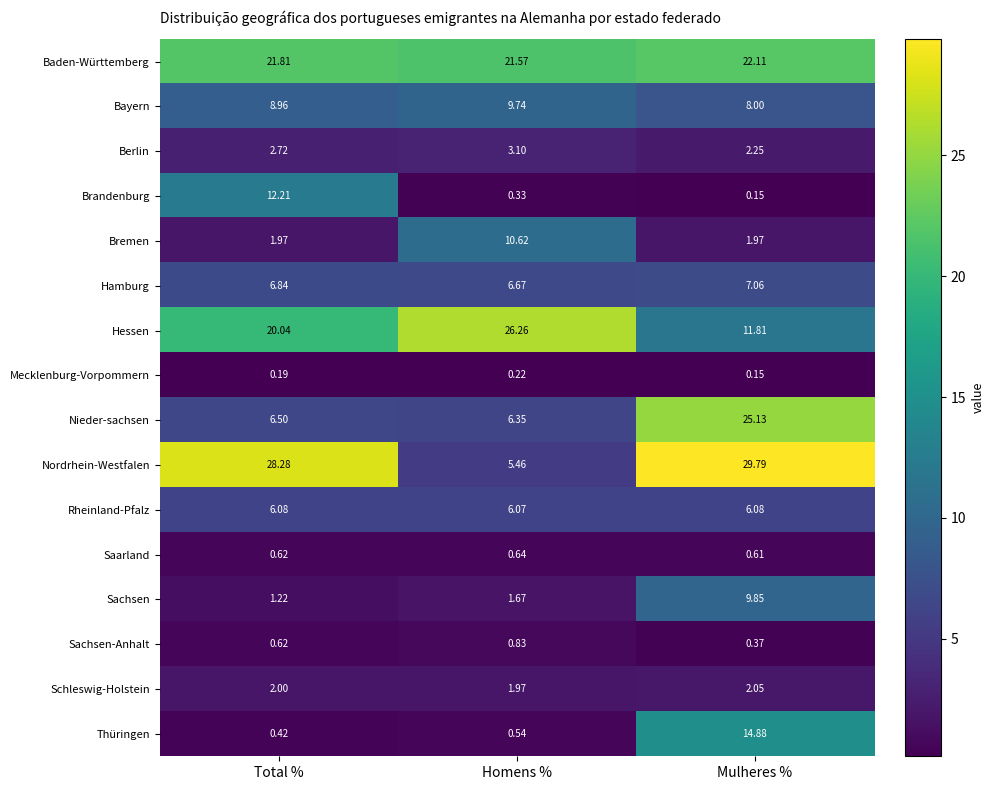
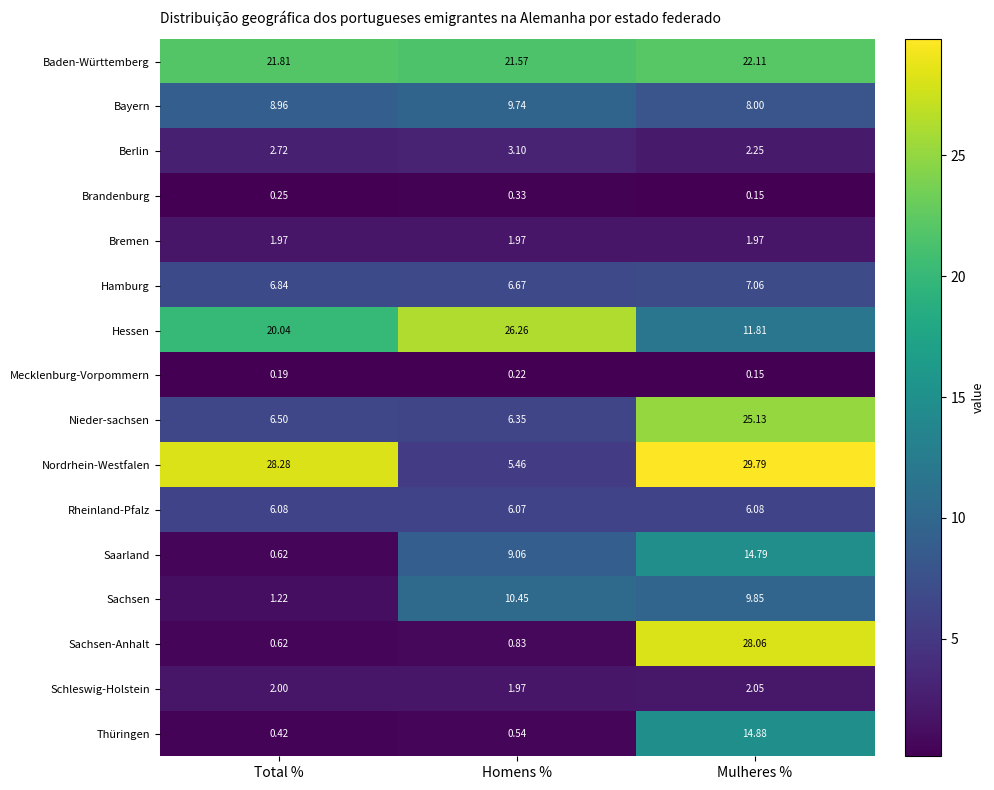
  {
    "Baden-Württemberg": {
      "Total %": 21.81,
      "Homens %": 21.57,
      "Mulheres %": 22.11
    },
    "Bayern": {
      "Total %": 8.96,
      "Homens %": 9.74,
      "Mulheres %": 8.00
    },
    "Berlin": {
      "Total %": 2.72,
      "Homens %": 3.10,
      "Mulheres %": 2.25
    },
    "Brandenburg": {
-     "Total %": 12.21,
+     "Total %": 0.25,
      "Homens %": 0.33,
      "Mulheres %": 0.15
    },
    "Bremen": {
      "Total %": 1.97,
-     "Homens %": 10.62,
+     "Homens %": 1.97,
      "Mulheres %": 1.97
    },
    "Hamburg": {
      "Total %": 6.84,
      "Homens %": 6.67,
      "Mulheres %": 7.06
    },
    "Hessen": {
      "Total %": 20.04,
      "Homens %": 26.26,
      "Mulheres %": 11.81
    },
    "Mecklenburg-Vorpommern": {
      "Total %": 0.19,
      "Homens %": 0.22,
      "Mulheres %": 0.15
    },
    "Nieder-sachsen": {
      "Total %": 6.50,
      "Homens %": 6.35,
      "Mulheres %": 25.13
    },
    "Nordrhein-Westfalen": {
      "Total %": 28.28,
      "Homens %": 5.46,
      "Mulheres %": 29.79
    },
    "Rheinland-Pfalz": {
      "Total %": 6.08,
      "Homens %": 6.07,
      "Mulheres %": 6.08
    },
    "Saarland": {
      "Total %": 0.62,
-     "Homens %": 0.64,
-     "Mulheres %": 0.61
+     "Homens %": 9.06,
+     "Mulheres %": 14.79
    },
    "Sachsen": {
      "Total %": 1.22,
-     "Homens %": 1.67,
+     "Homens %": 10.45,
      "Mulheres %": 9.85
    },
    "Sachsen-Anhalt": {
      "Total %": 0.62,
      "Homens %": 0.83,
-     "Mulheres %": 0.37
+     "Mulheres %": 28.06
    },
    "Schleswig-Holstein": {
      "Total %": 2.00,
      "Homens %": 1.97,
      "Mulheres %": 2.05
    },
    "Thüringen": {
      "Total %": 0.42,
      "Homens %": 0.54,
      "Mulheres %": 14.88
    }
  }
